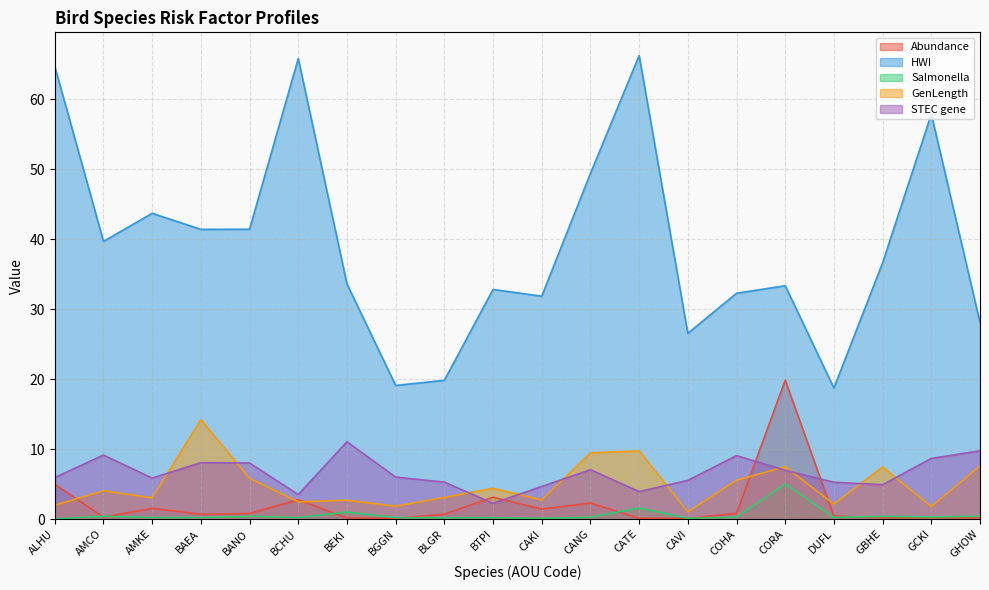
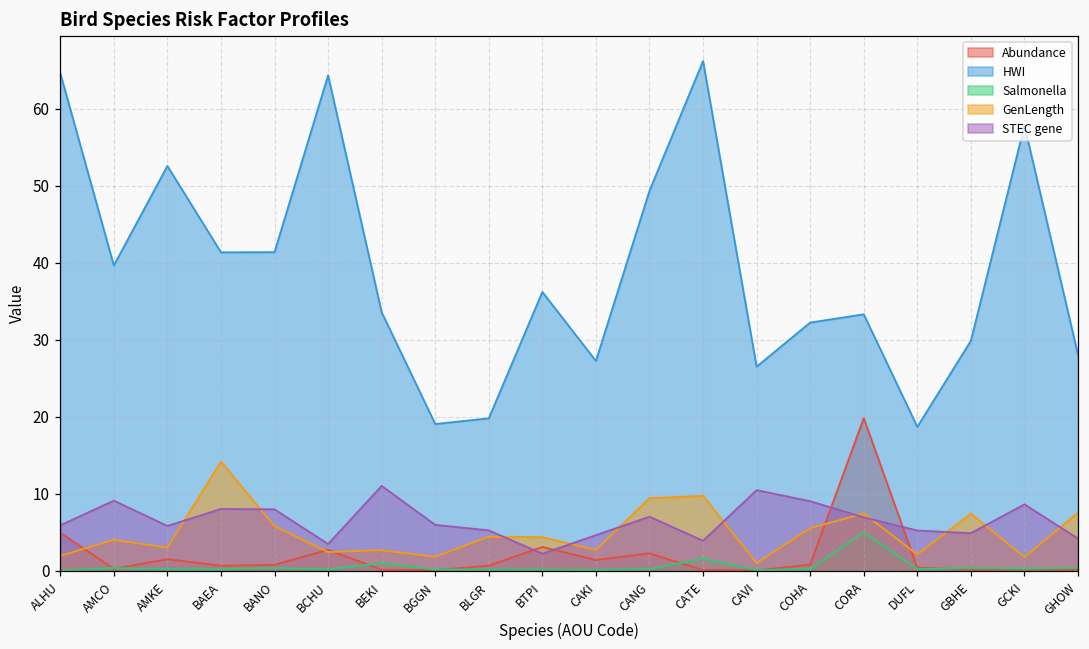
  {
    "Abundance": {
      "ALHU": 5,
      "AMKE": 2,
      "BAEA": 1,
      "BANO": 1,
      "BEKI": 0,
      "BLGR": 1,
      "BTPI": 3,
      "CAKI": 1,
      "CANG": 2,
      "CATE": 0,
      "COHA": 1,
      "CORA": 20
    },
    "HWI": {
      "ALHU": 65,
      "AMCO": 40,
-     "AMKE": 44,
+     "AMKE": 53,
      "BAEA": 41,
      "BANO": 41,
-     "BCHU": 66,
+     "BCHU": 64,
      "BEKI": 34,
      "BGGN": 19,
      "BLGR": 20,
-     "BTPI": 33,
-     "CAKI": 32,
+     "BTPI": 36,
+     "CAKI": 27,
      "CANG": 49,
      "CATE": 66,
      "CAVI": 27,
      "COHA": 32,
      "CORA": 33,
      "DUFL": 19,
-     "GBHE": 37,
+     "GBHE": 30,
      "GHOW": 28
    },
    "Salmonella": {
      "ALHU": 0,
      "AMKE": 0,
      "BAEA": 0,
      "BANO": 0,
      "BCHU": 0,
      "BEKI": 1,
      "BLGR": 0,
      "BTPI": 0,
      "CAKI": 0,
      "CANG": 0,
      "CATE": 2,
      "COHA": 0,
      "CORA": 5
    },
    "GenLength": {
      "ALHU": 2,
      "AMCO": 4,
      "AMKE": 3,
      "BAEA": 14,
      "BANO": 6,
      "BEKI": 3,
      "BGGN": 2,
-     "BLGR": 3,
+     "BLGR": 4,
      "BTPI": 4,
      "CAKI": 3,
      "CANG": 9,
      "CATE": 10,
      "CAVI": 1,
      "COHA": 6,
      "CORA": 7,
      "DUFL": 2,
      "GBHE": 7,
      "GCKI": 2,
      "GHOW": 8
    },
    "STEC gene": {
      "ALHU": 6,
      "AMCO": 9,
      "AMKE": 6,
      "BAEA": 8,
      "BANO": 8,
      "BCHU": 3,
      "BEKI": 11,
      "BGGN": 6,
      "BLGR": 5,
      "BTPI": 2,
      "CAKI": 5,
      "CANG": 7,
      "CATE": 4,
-     "CAVI": 6,
+     "CAVI": 10,
      "COHA": 9,
      "CORA": 7,
      "DUFL": 5,
      "GBHE": 5,
      "GCKI": 9,
-     "GHOW": 10
+     "GHOW": 4
    }
  }
